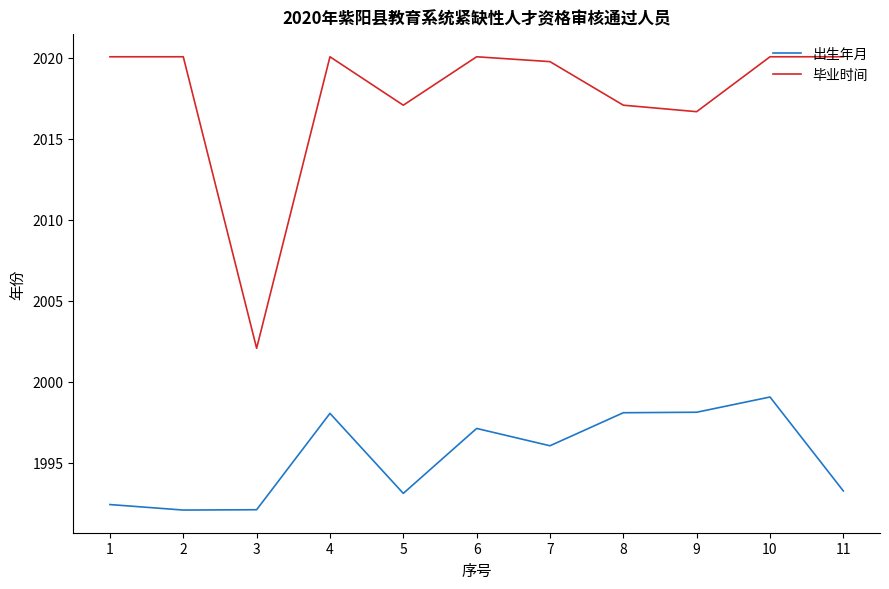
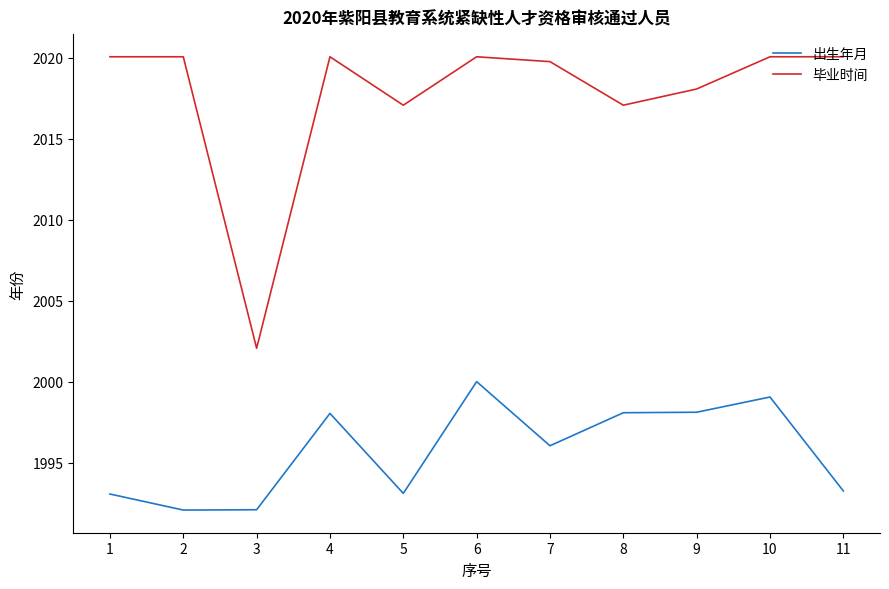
  {
    "出生年月": {
-     "1": 1992.4,
+     "1": 1993.1,
      "2": 1992.1,
      "3": 1992.1,
      "4": 1998.0,
      "5": 1993.1,
-     "6": 1997.1,
+     "6": 2000.0,
      "7": 1996.0,
      "8": 1998.1,
      "9": 1998.1,
      "10": 1999.1,
      "11": 1993.3
    },
    "毕业时间": {
      "1": 2020.1,
      "2": 2020.1,
      "3": 2002.1,
      "4": 2020.1,
      "5": 2017.1,
      "6": 2020.1,
      "7": 2019.8,
      "8": 2017.1,
-     "9": 2016.7,
+     "9": 2018.1,
      "10": 2020.1,
      "11": 2020.1
    }
  }
